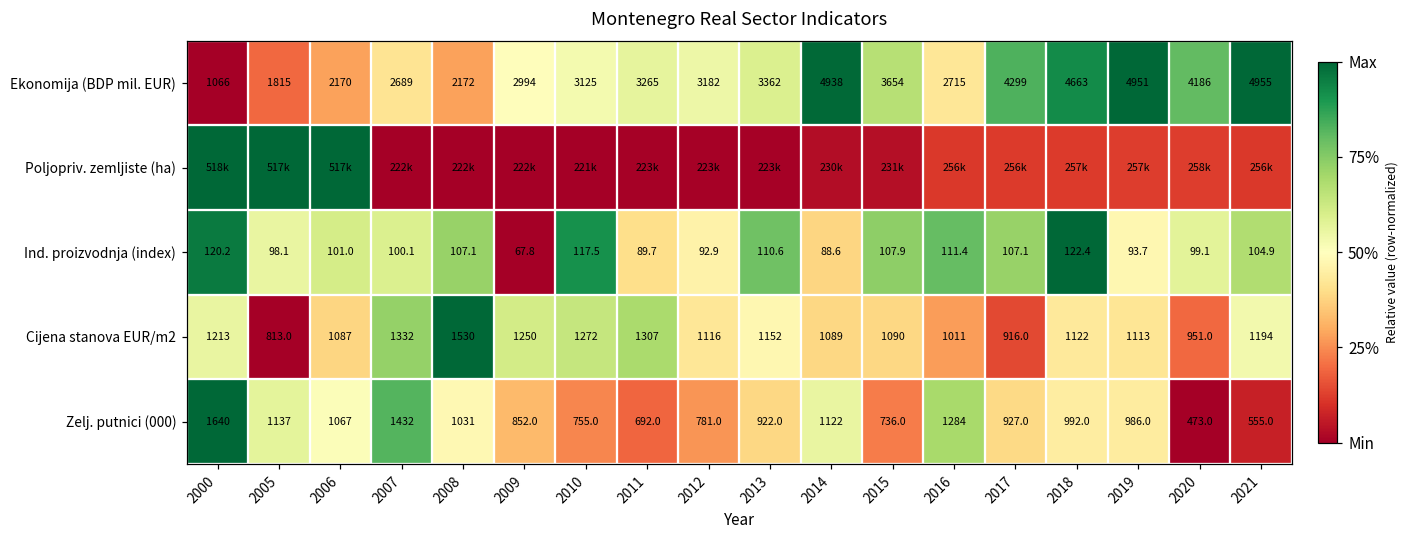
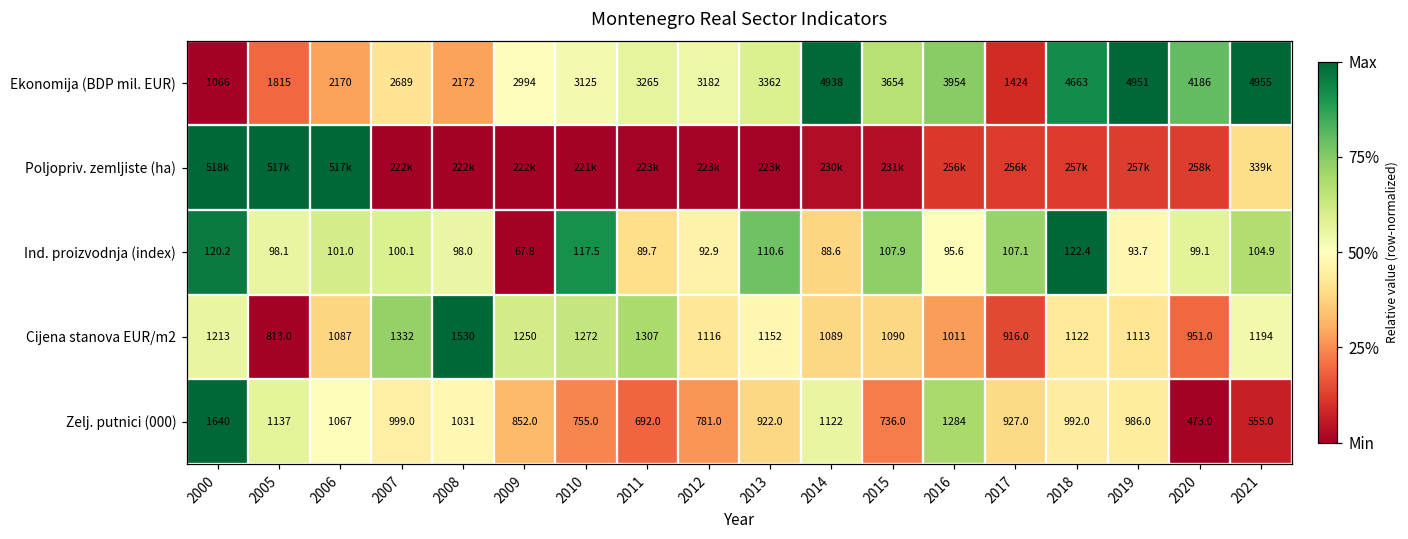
  {
    "Ekonomija (BDP mil. EUR)": {
      "2000": "1066",
      "2005": "1815",
      "2006": "2170",
      "2007": "2689",
      "2008": "2172",
      "2009": "2994",
      "2010": "3125",
      "2011": "3265",
      "2012": "3182",
      "2013": "3362",
      "2014": "4938",
      "2015": "3654",
-     "2016": "2715",
-     "2017": "4299",
+     "2016": "3954",
+     "2017": "1424",
      "2018": "4663",
      "2019": "4951",
      "2020": "4186",
      "2021": "4955"
    },
    "Poljopriv. zemljiste (ha)": {
      "2000": "518k",
      "2005": "517k",
      "2006": "517k",
      "2007": "222k",
      "2008": "222k",
      "2009": "222k",
      "2010": "221k",
      "2011": "223k",
      "2012": "223k",
      "2013": "223k",
      "2014": "230k",
      "2015": "231k",
      "2016": "256k",
      "2017": "256k",
      "2018": "257k",
      "2019": "257k",
      "2020": "258k",
-     "2021": "256k"
+     "2021": "339k"
    },
    "Ind. proizvodnja (index)": {
      "2000": "120.2",
      "2005": "98.1",
      "2006": "101.0",
      "2007": "100.1",
-     "2008": "107.1",
+     "2008": "98.0",
      "2009": "67.8",
      "2010": "117.5",
      "2011": "89.7",
      "2012": "92.9",
      "2013": "110.6",
      "2014": "88.6",
      "2015": "107.9",
-     "2016": "111.4",
+     "2016": "95.6",
      "2017": "107.1",
      "2018": "122.4",
      "2019": "93.7",
      "2020": "99.1",
      "2021": "104.9"
    },
    "Cijena stanova EUR/m2": {
      "2000": "1213",
      "2005": "813.0",
      "2006": "1087",
      "2007": "1332",
      "2008": "1530",
      "2009": "1250",
      "2010": "1272",
      "2011": "1307",
      "2012": "1116",
      "2013": "1152",
      "2014": "1089",
      "2015": "1090",
      "2016": "1011",
      "2017": "916.0",
      "2018": "1122",
      "2019": "1113",
      "2020": "951.0",
      "2021": "1194"
    },
    "Zelj. putnici (000)": {
      "2000": "1640",
      "2005": "1137",
      "2006": "1067",
-     "2007": "1432",
+     "2007": "999.0",
      "2008": "1031",
      "2009": "852.0",
      "2010": "755.0",
      "2011": "692.0",
      "2012": "781.0",
      "2013": "922.0",
      "2014": "1122",
      "2015": "736.0",
      "2016": "1284",
      "2017": "927.0",
      "2018": "992.0",
      "2019": "986.0",
      "2020": "473.0",
      "2021": "555.0"
    }
  }
